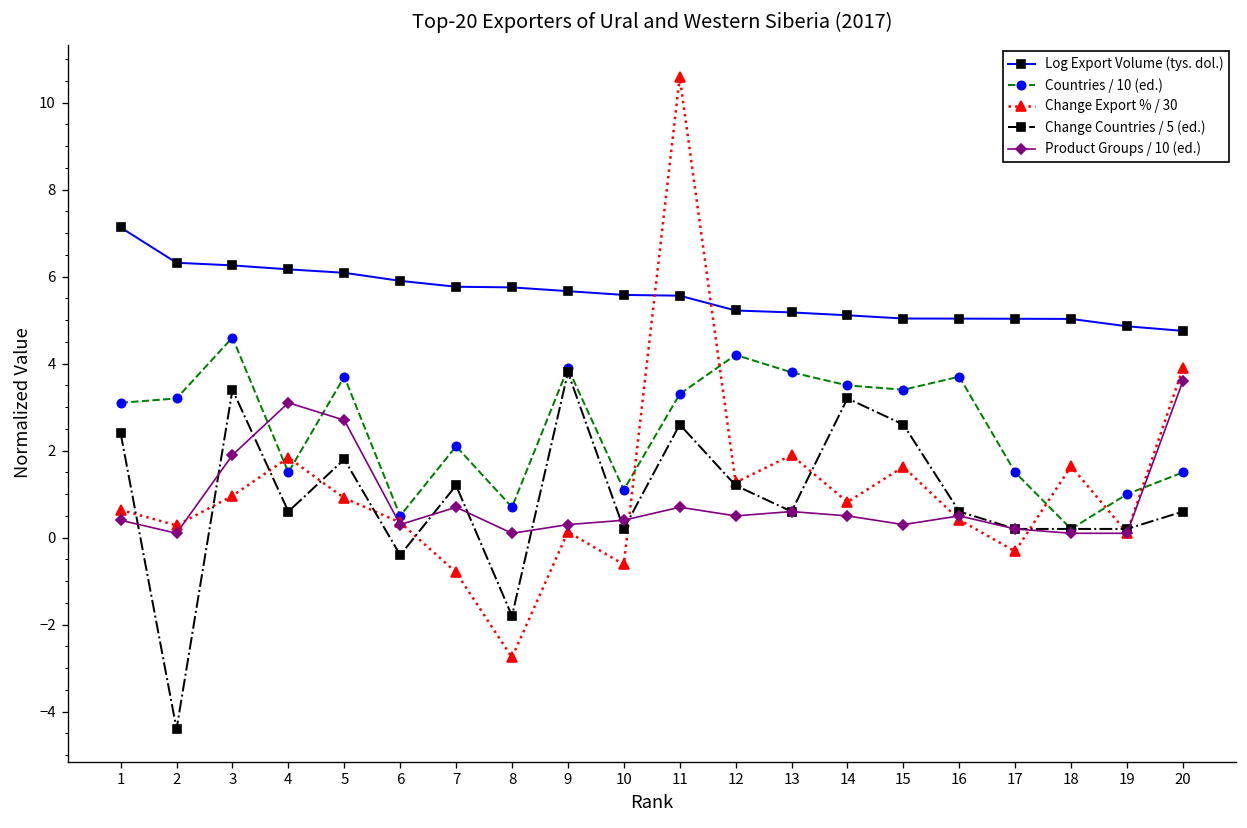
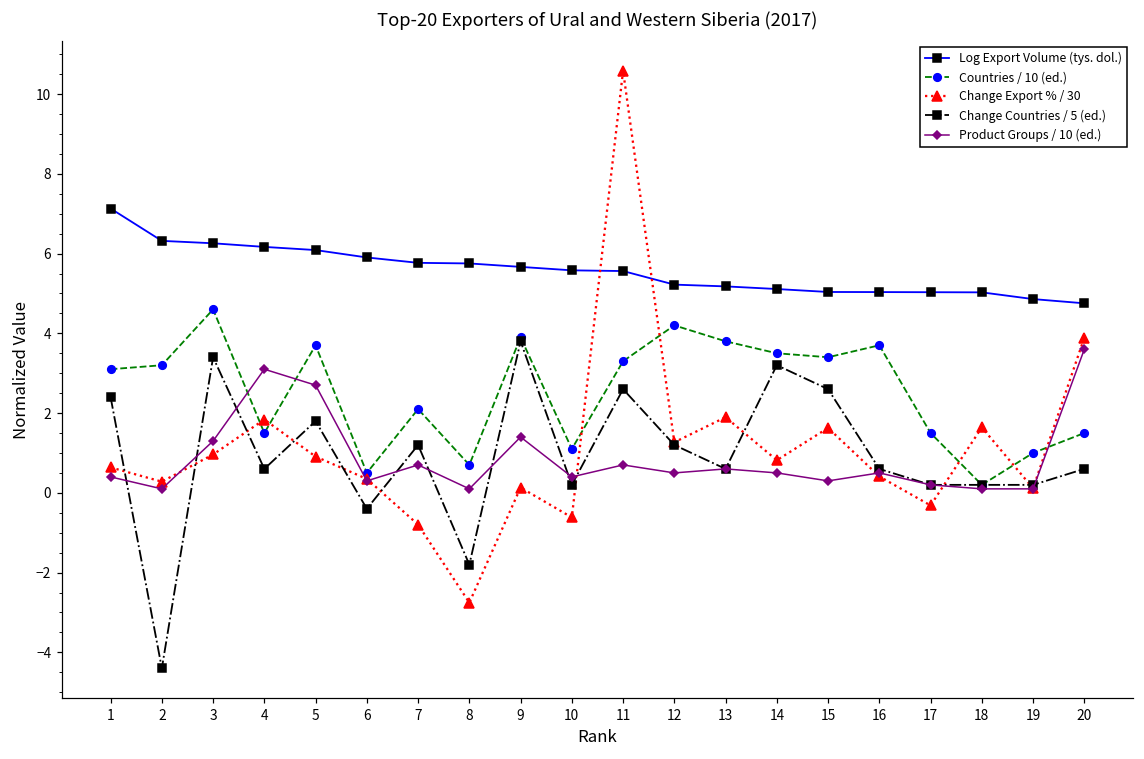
  {
    "Log Export Volume (tys. dol.)": {
      "1": 7.1,
      "2": 6.3,
      "3": 6.3,
      "4": 6.2,
      "5": 6.1,
      "6": 5.9,
      "7": 5.8,
      "8": 5.8,
      "9": 5.7,
      "10": 5.6,
      "11": 5.6,
      "12": 5.2,
      "13": 5.2,
      "14": 5.1,
      "15": 5.0,
      "16": 5.0,
      "17": 5.0,
      "18": 5.0,
      "19": 4.9,
      "20": 4.8
    },
    "Countries / 10 (ed.)": {
      "1": 3.1,
      "2": 3.2,
      "3": 4.6,
      "4": 1.5,
      "5": 3.7,
      "6": 0.5,
      "7": 2.1,
      "8": 0.7,
      "9": 3.9,
      "10": 1.1,
      "11": 3.3,
      "12": 4.2,
      "13": 3.8,
      "14": 3.5,
      "15": 3.4,
      "16": 3.7,
      "17": 1.5,
      "19": 1.0,
      "20": 1.5
    },
    "Change Export % / 30": {
      "1": 0.6,
      "2": 0.3,
      "3": 1.0,
      "4": 1.8,
      "5": 0.9,
      "7": -0.8,
      "8": -2.8,
      "9": 0.1,
      "10": -0.6,
      "11": 10.6,
      "13": 1.9,
      "14": 0.8,
      "15": 1.6,
      "16": 0.4,
      "17": -0.3,
      "18": 1.6,
      "20": 3.9
    },
    "Change Countries / 5 (ed.)": {
      "1": 2.4,
      "2": -4.4,
      "3": 3.4,
      "4": 0.6,
      "5": 1.8,
      "6": -0.4,
      "7": 1.2,
      "8": -1.8,
      "9": 3.8,
      "10": 0.2,
      "11": 2.6,
      "14": 3.2,
      "15": 2.6,
      "16": 0.6,
      "19": 0.2,
      "20": 0.6
    },
    "Product Groups / 10 (ed.)": {
      "1": 0.4,
      "2": 0.1,
-     "3": 1.9,
+     "3": 1.3,
      "4": 3.1,
      "5": 2.7,
      "7": 0.7,
      "8": 0.1,
-     "9": 0.3,
+     "9": 1.4,
      "10": 0.4,
      "11": 0.7,
      "12": 0.5,
      "14": 0.5,
      "15": 0.3,
      "16": 0.5,
      "18": 0.1,
      "20": 3.6
    }
  }
